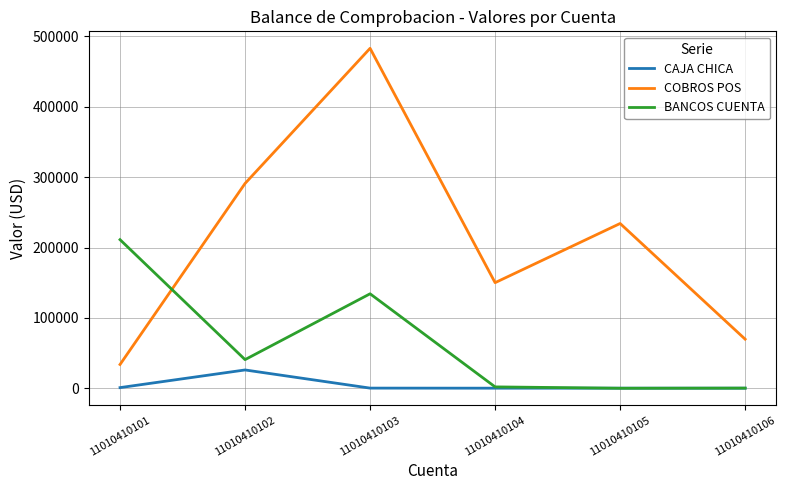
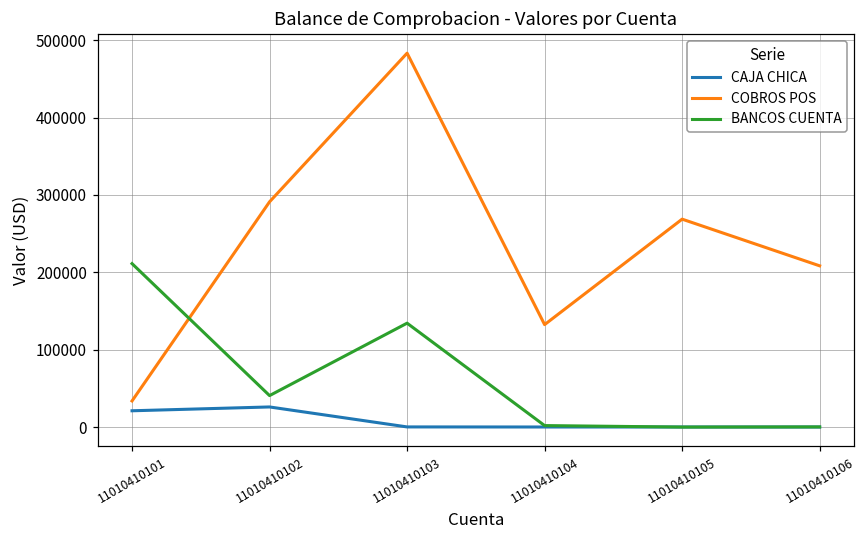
  {
    "CAJA CHICA": {
-     "11010410101": 0,
+     "11010410101": 20000,
      "11010410102": 30000,
      "11010410103": 0
    },
    "COBROS POS": {
      "11010410101": 30000,
      "11010410102": 290000,
      "11010410103": 480000,
-     "11010410104": 150000,
-     "11010410105": 230000,
-     "11010410106": 70000
+     "11010410104": 130000,
+     "11010410105": 270000,
+     "11010410106": 210000
    },
    "BANCOS CUENTA": {
      "11010410101": 210000,
      "11010410102": 40000,
      "11010410103": 130000
    }
  }
